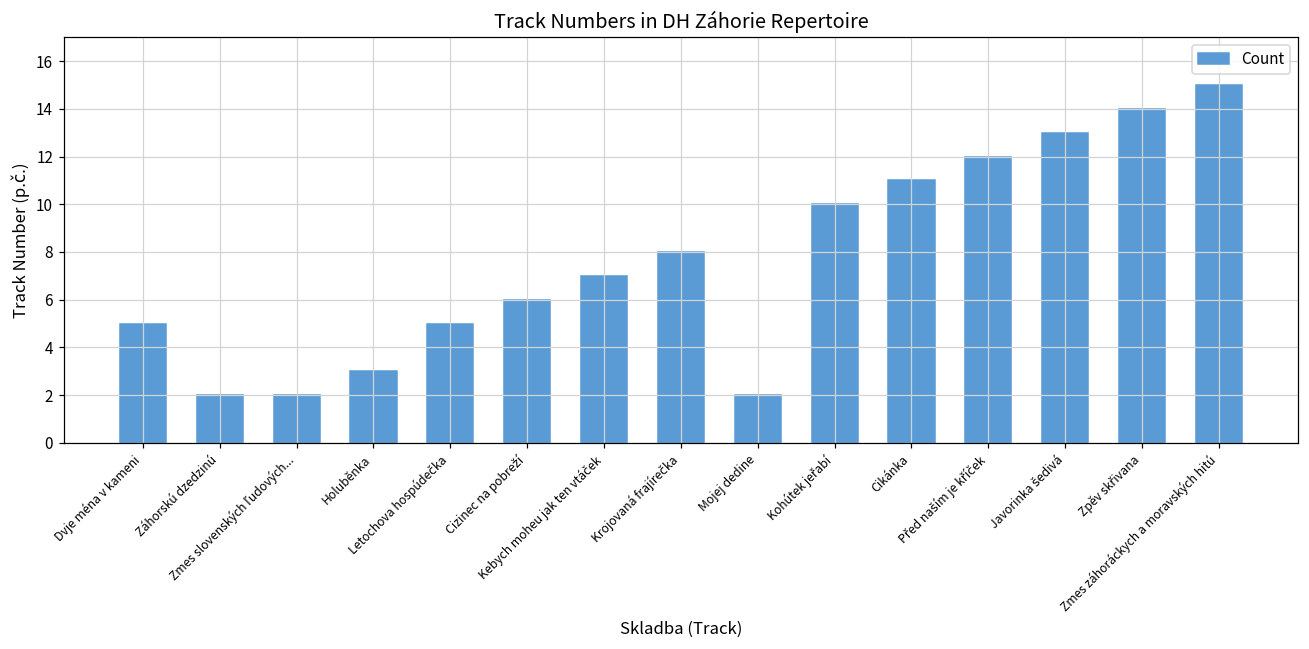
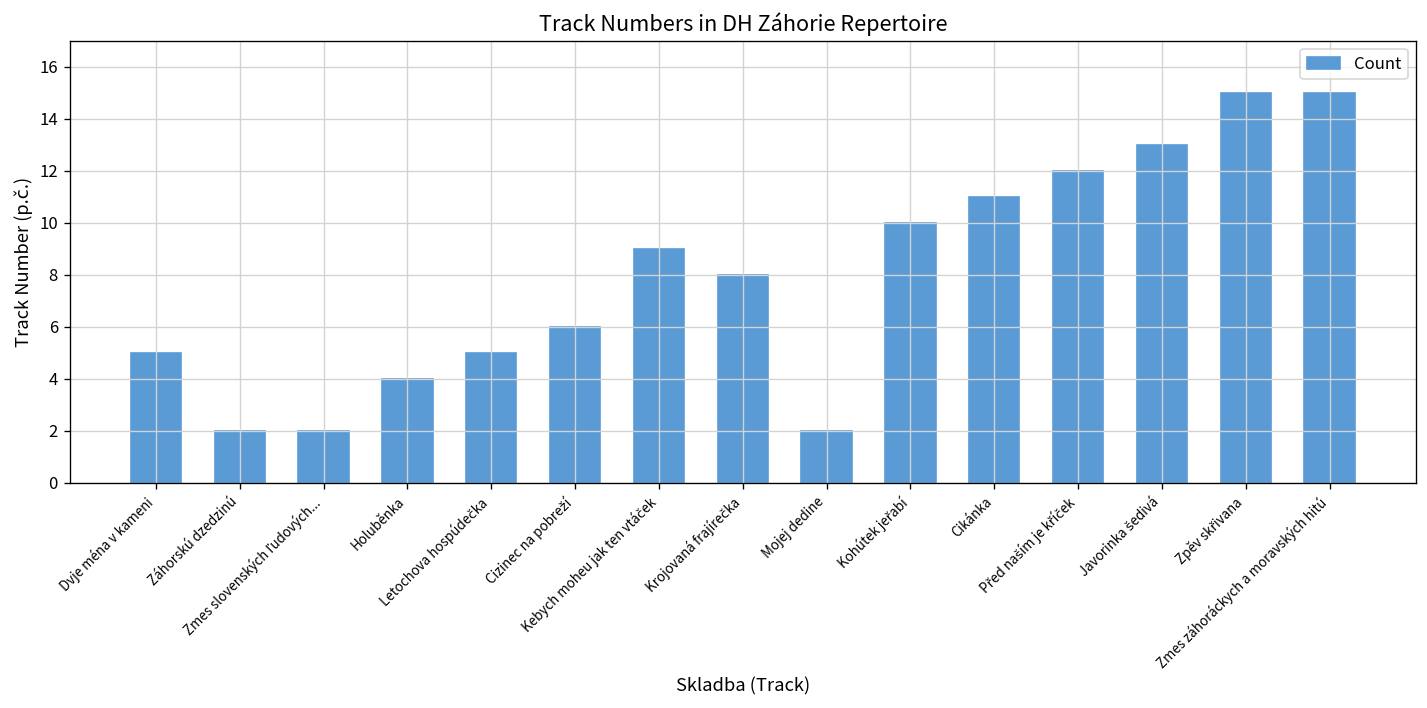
  {
    "Dvje ména v kameni": 5,
    "Záhorskú dzedzinú": 2,
    "Zmes slovenských ľudových...": 2,
-   "Holuběnka": 3,
+   "Holuběnka": 4,
    "Letochova hospúdečka": 5,
    "Cizinec na pobreží": 6,
-   "Kebych moheu jak ten vtáček": 7,
+   "Kebych moheu jak ten vtáček": 9,
    "Krojovaná frajírečka": 8,
    "Mojej dedine": 2,
    "Kohútek jeřabí": 10,
    "Cikánka": 11,
    "Před naším je kříček": 12,
    "Javorinka šedivá": 13,
-   "Zpěv skřivana": 14,
+   "Zpěv skřivana": 15,
    "Zmes záhoráckych a moravských hitú": 15
  }
